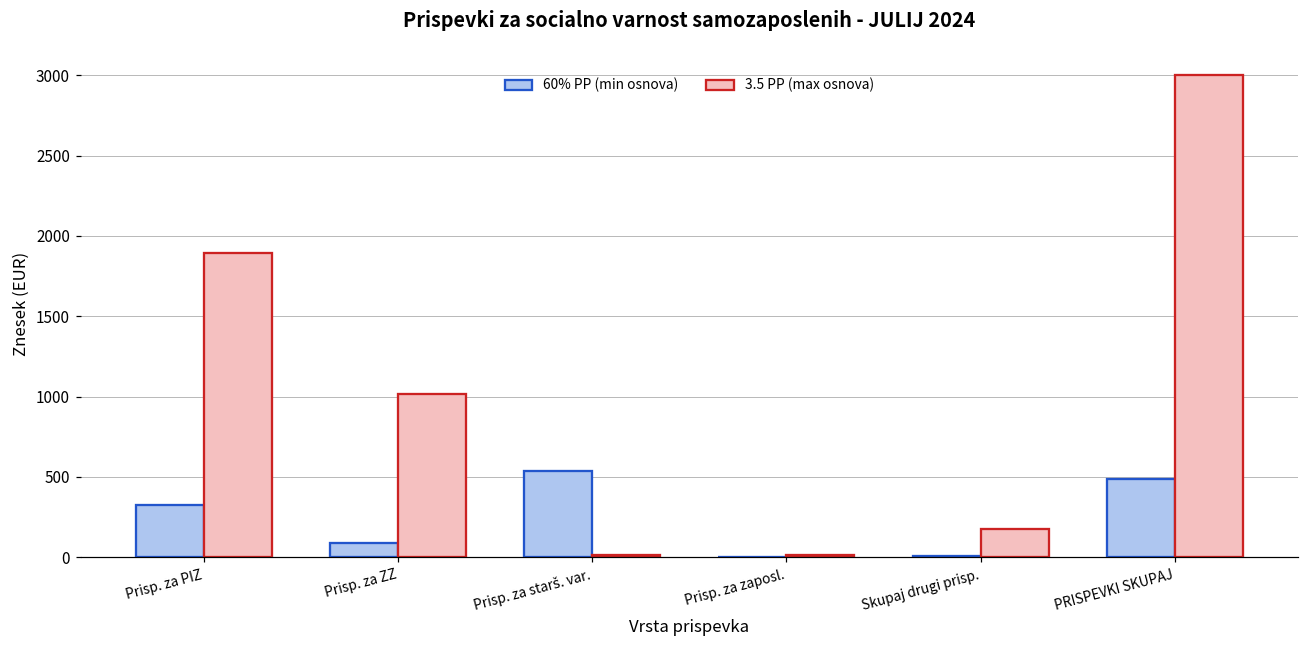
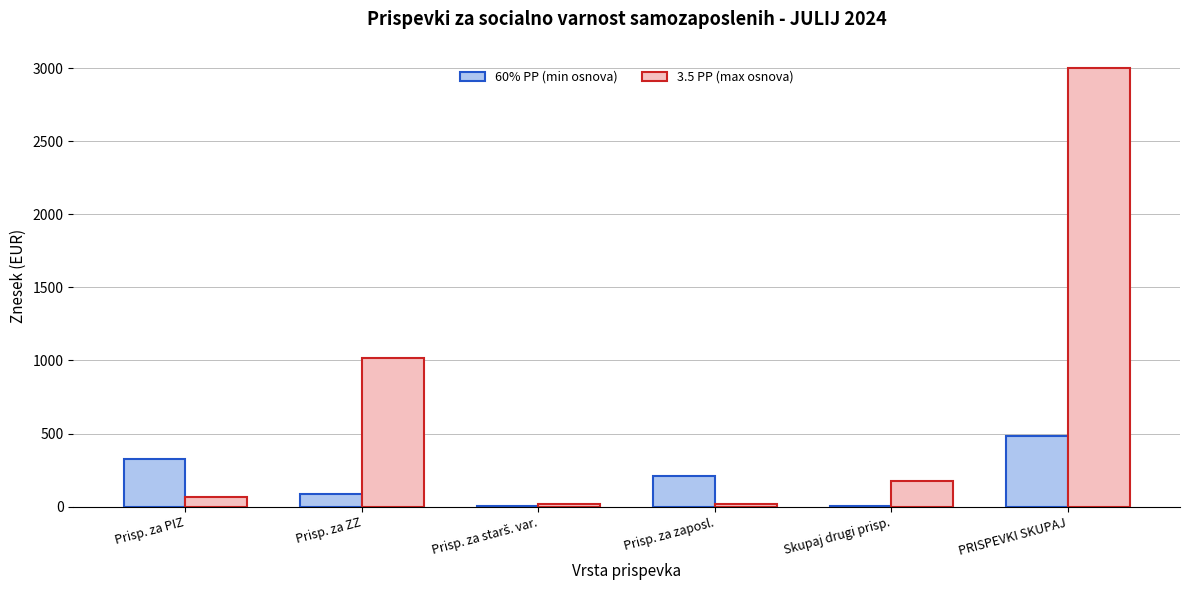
  {
    "60% PP (min osnova)": {
      "Prisp. za PIZ": 320,
      "Prisp. za ZZ": 90,
-     "Prisp. za starš. var.": 540,
-     "Prisp. za zaposl.": 0,
+     "Prisp. za starš. var.": 0,
+     "Prisp. za zaposl.": 210,
      "PRISPEVKI SKUPAJ": 490
    },
    "3.5 PP (max osnova)": {
-     "Prisp. za PIZ": 1890,
+     "Prisp. za PIZ": 60,
      "Prisp. za ZZ": 1020,
      "Skupaj drugi prisp.": 170,
      "PRISPEVKI SKUPAJ": 3000
    }
  }
